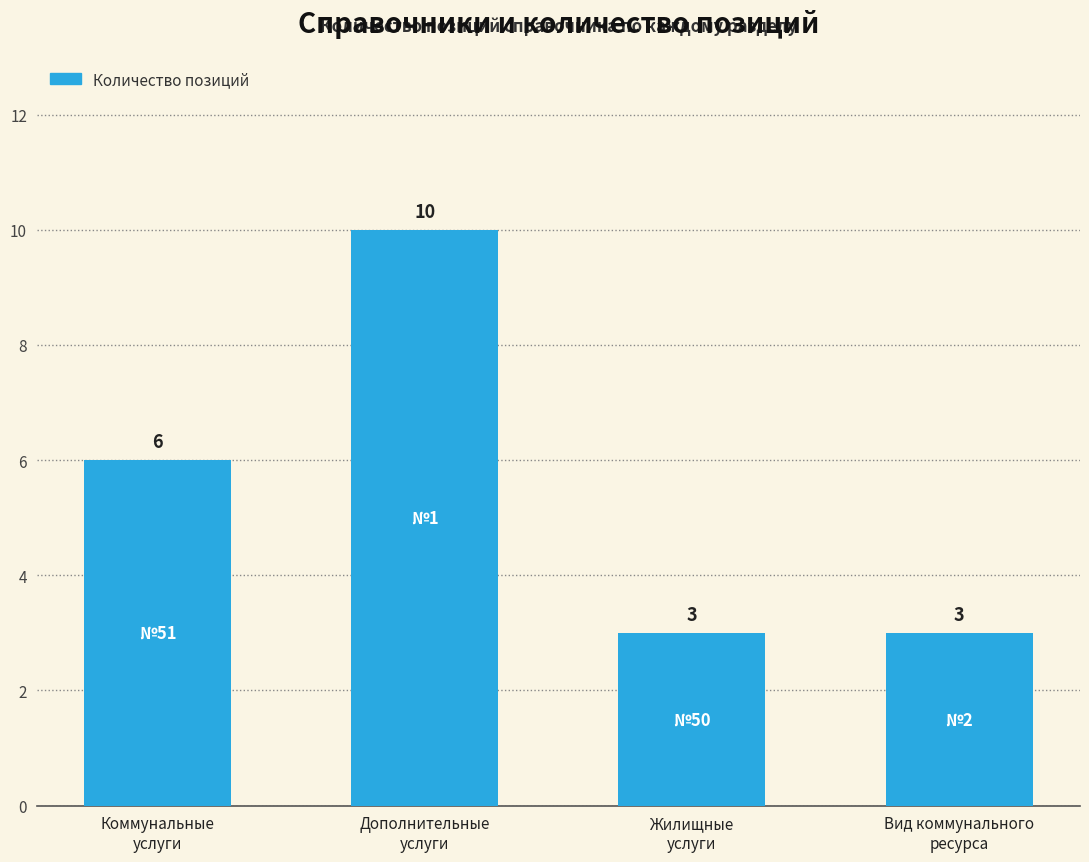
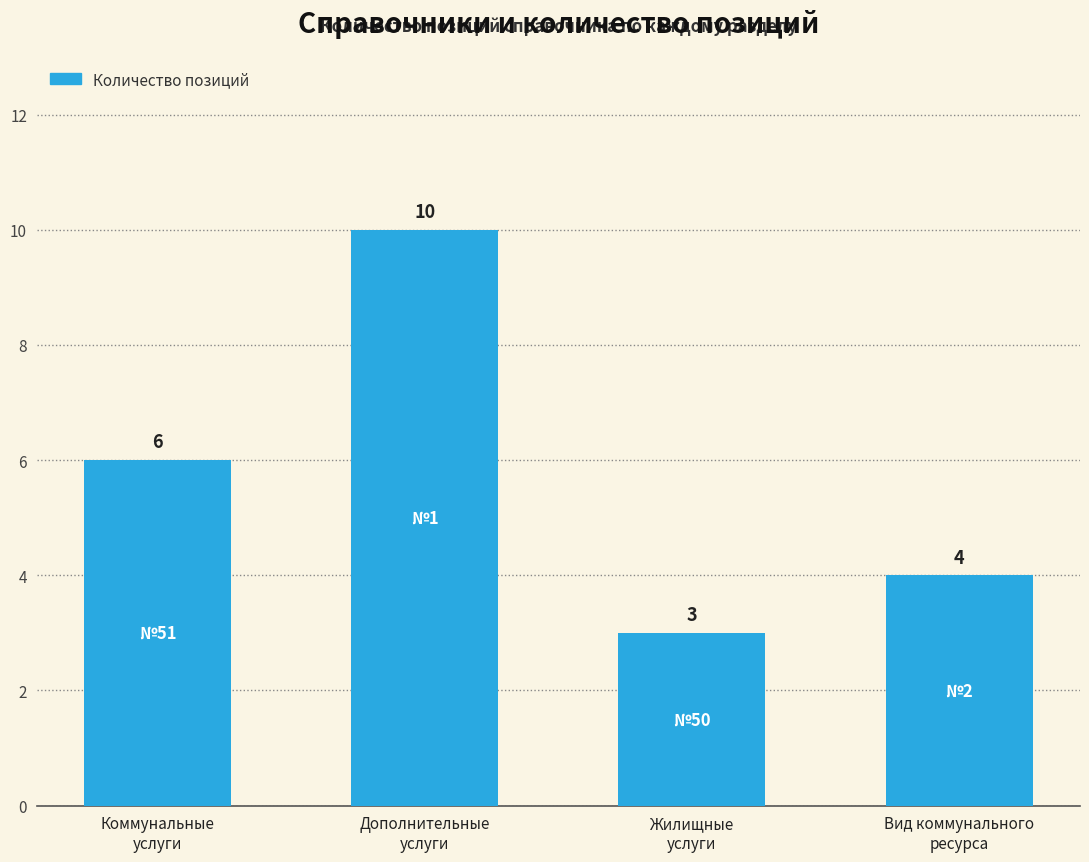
  {
    "Коммунальные услуги": 6,
    "Дополнительные услуги": 10,
    "Жилищные услуги": 3,
-   "Вид коммунального ресурса": 3
+   "Вид коммунального ресурса": 4
  }
